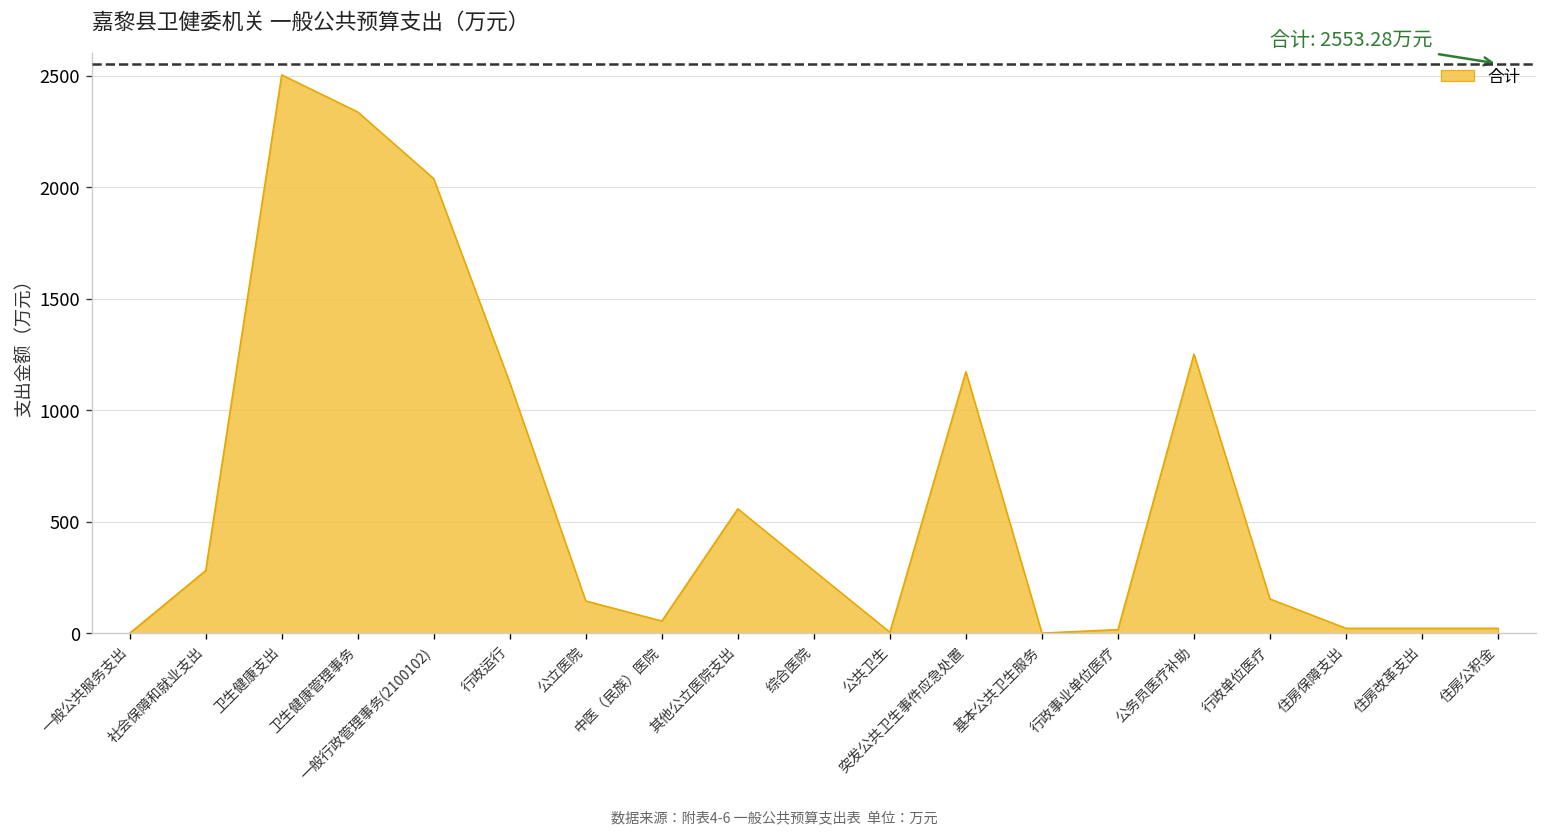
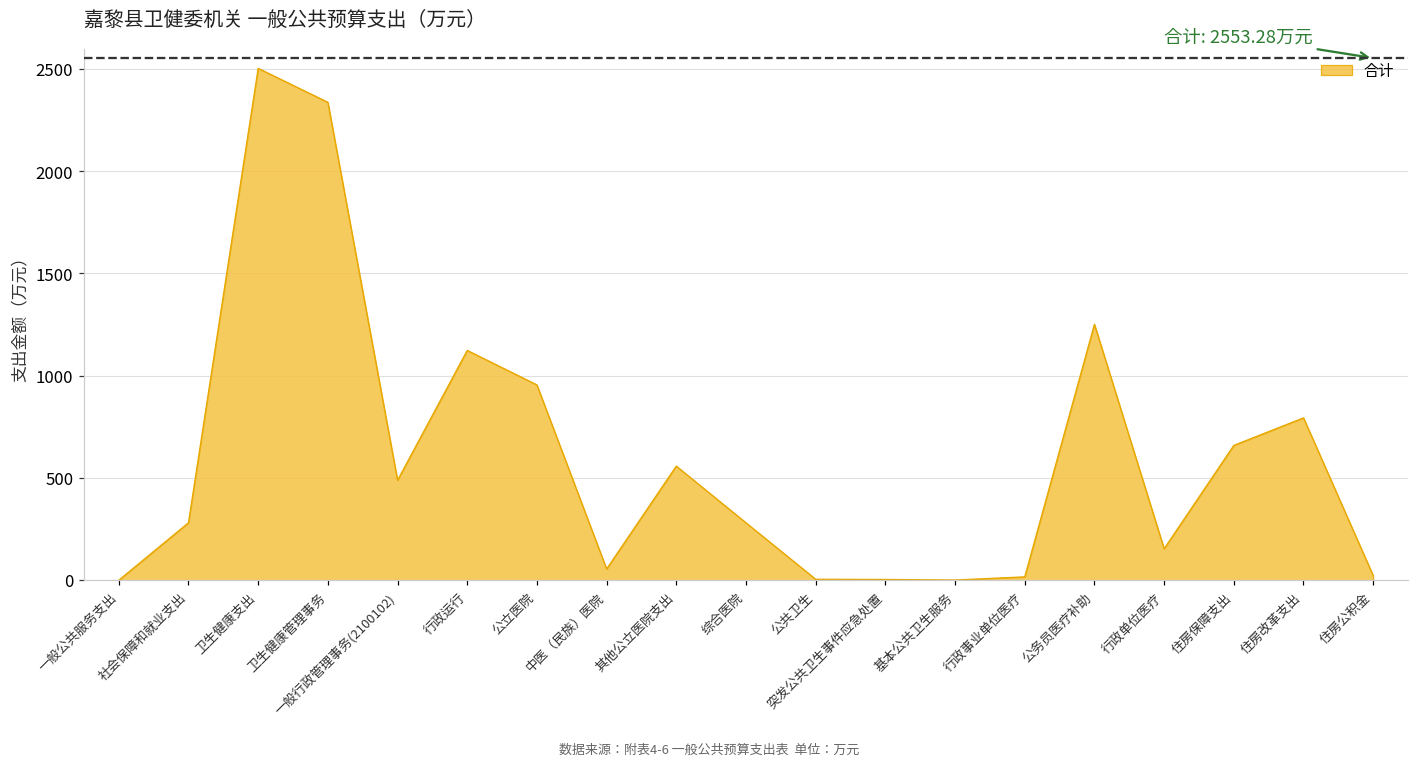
  {
    "一般公共服务支出": 0,
    "社会保障和就业支出": 280,
    "卫生健康支出": 2500,
    "卫生健康管理事务": 2340,
-   "一般行政管理事务(2100102)": 2040,
+   "一般行政管理事务(2100102)": 490,
    "行政运行": 1120,
-   "公立医院": 140,
+   "公立医院": 960,
    "中医（民族）医院": 60,
    "其他公立医院支出": 560,
    "综合医院": 280,
    "公共卫生": 0,
-   "突发公共卫生事件应急处置": 1170,
+   "突发公共卫生事件应急处置": 0,
    "基本公共卫生服务": 0,
    "行政事业单位医疗": 20,
    "公务员医疗补助": 1250,
    "行政单位医疗": 150,
-   "住房保障支出": 20,
-   "住房改革支出": 20,
+   "住房保障支出": 660,
+   "住房改革支出": 790,
    "住房公积金": 20
  }
